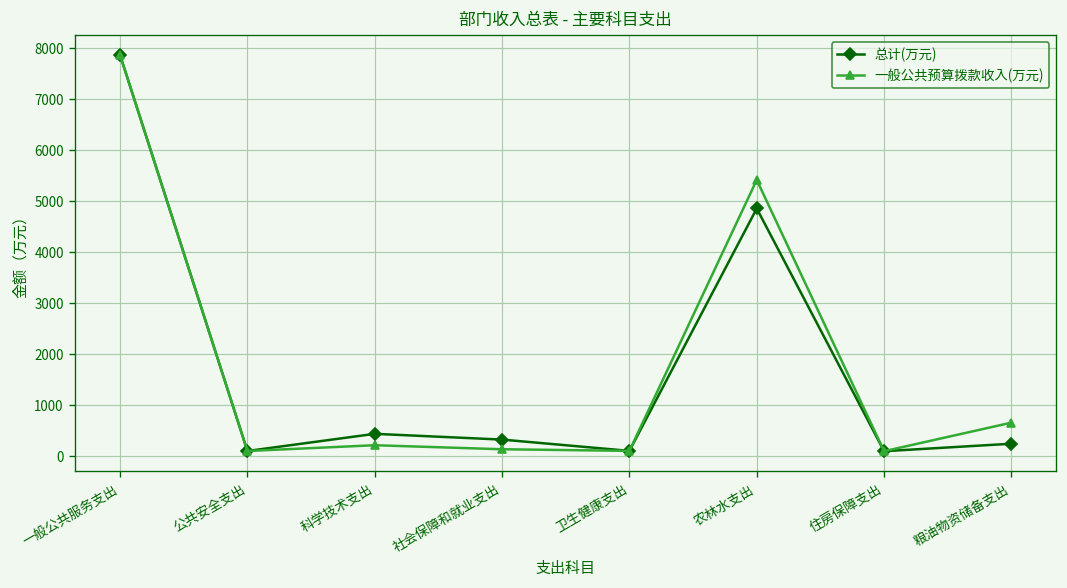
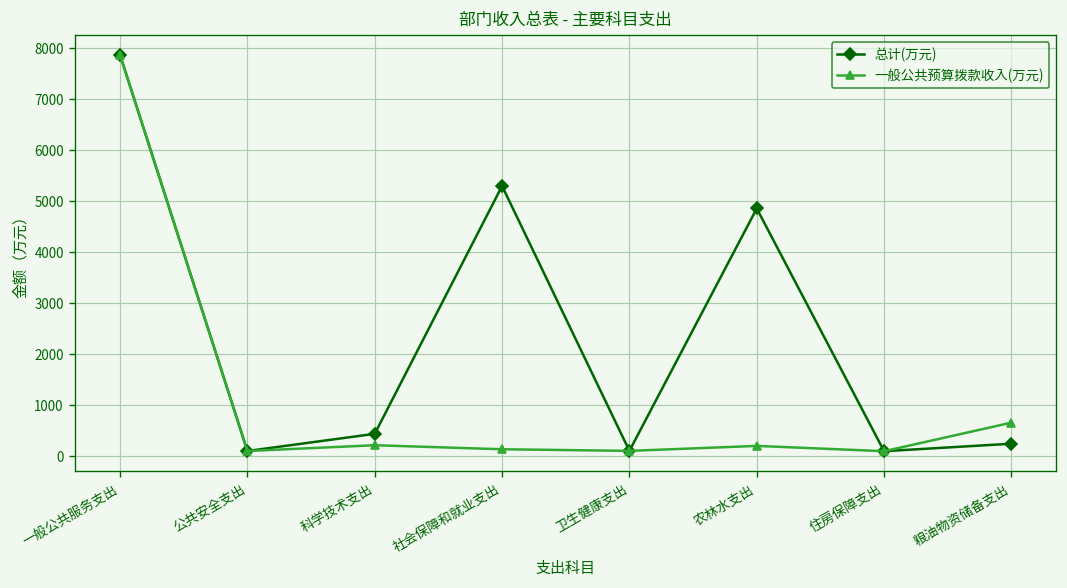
  {
    "总计(万元)": {
      "科学技术支出": 400,
-     "社会保障和就业支出": 300,
+     "社会保障和就业支出": 5300,
      "农林水支出": 4900,
      "粮油物资储备支出": 200
    },
    "一般公共预算拨款收入(万元)": {
      "科学技术支出": 200,
      "社会保障和就业支出": 100,
-     "农林水支出": 5400,
+     "农林水支出": 200,
      "粮油物资储备支出": 700
    }
  }
